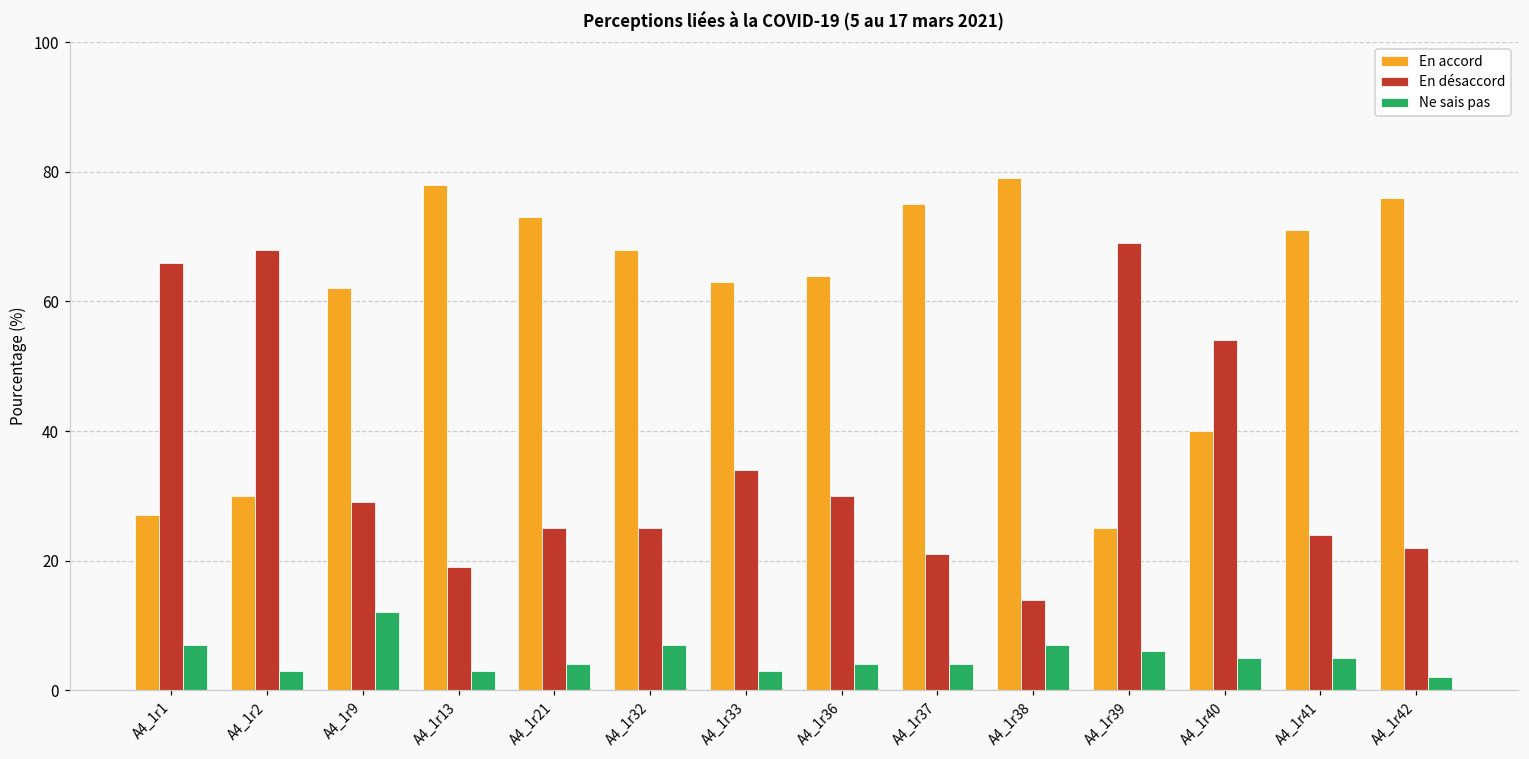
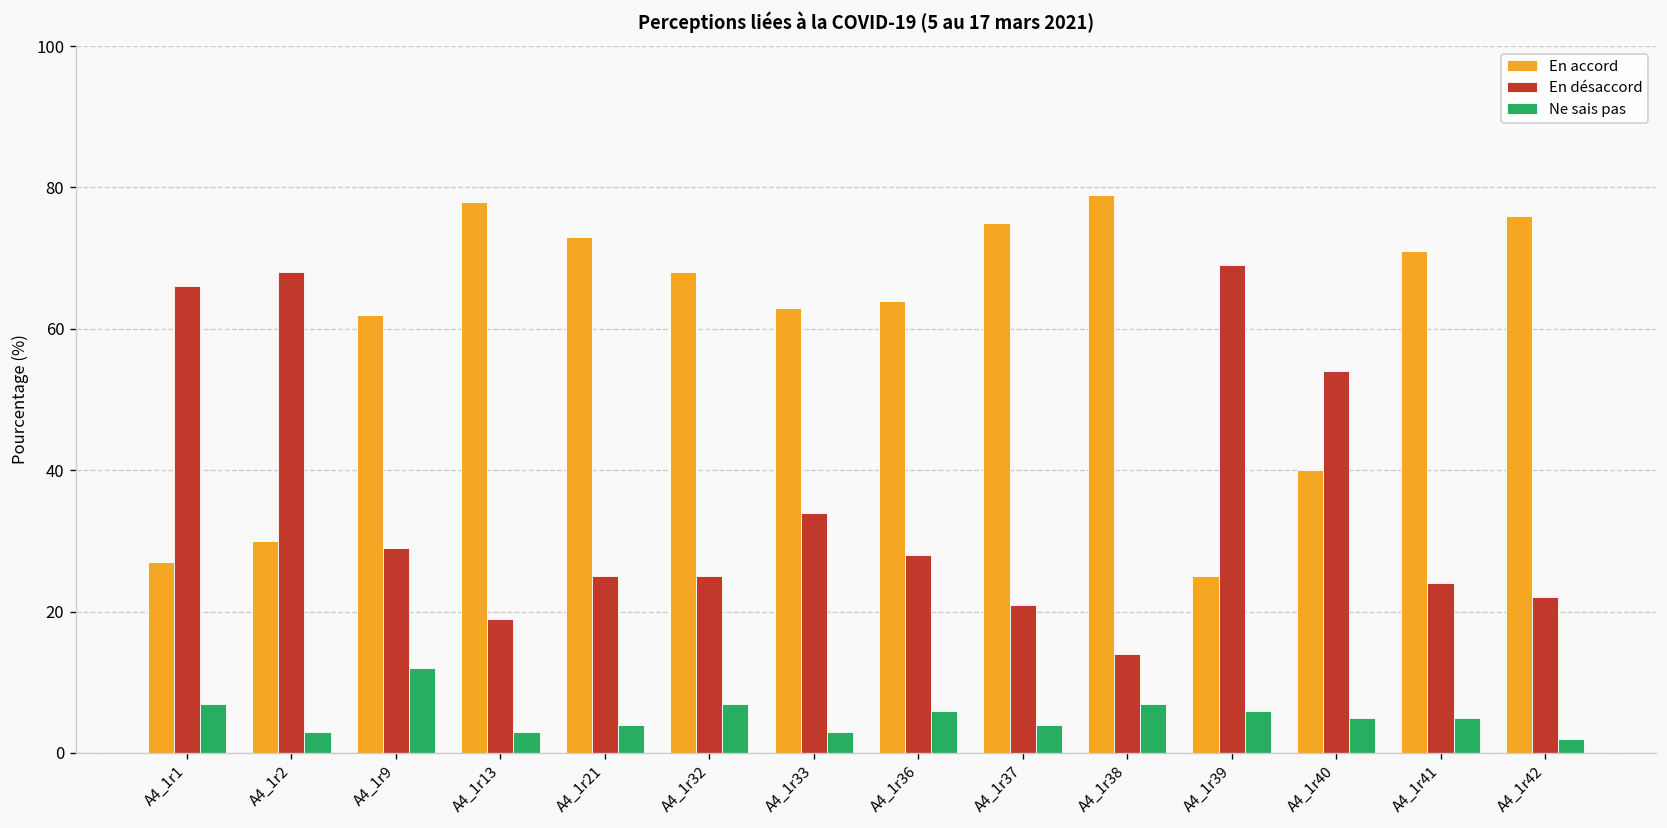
  {
    "En accord": {
      "A4_1r1": 27,
      "A4_1r2": 30,
      "A4_1r9": 62,
      "A4_1r13": 78,
      "A4_1r21": 73,
      "A4_1r32": 68,
      "A4_1r33": 63,
      "A4_1r36": 64,
      "A4_1r37": 75,
      "A4_1r38": 79,
      "A4_1r39": 25,
      "A4_1r40": 40,
      "A4_1r41": 71,
      "A4_1r42": 76
    },
    "En désaccord": {
      "A4_1r1": 66,
      "A4_1r2": 68,
      "A4_1r9": 29,
      "A4_1r13": 19,
      "A4_1r21": 25,
      "A4_1r32": 25,
      "A4_1r33": 34,
-     "A4_1r36": 30,
+     "A4_1r36": 28,
      "A4_1r37": 21,
      "A4_1r38": 14,
      "A4_1r39": 69,
      "A4_1r40": 54,
      "A4_1r41": 24,
      "A4_1r42": 22
    },
    "Ne sais pas": {
      "A4_1r1": 7,
      "A4_1r2": 3,
      "A4_1r9": 12,
      "A4_1r13": 3,
      "A4_1r21": 4,
      "A4_1r32": 7,
      "A4_1r33": 3,
-     "A4_1r36": 4,
+     "A4_1r36": 6,
      "A4_1r37": 4,
      "A4_1r38": 7,
      "A4_1r39": 6,
      "A4_1r40": 5,
      "A4_1r41": 5,
      "A4_1r42": 2
    }
  }
